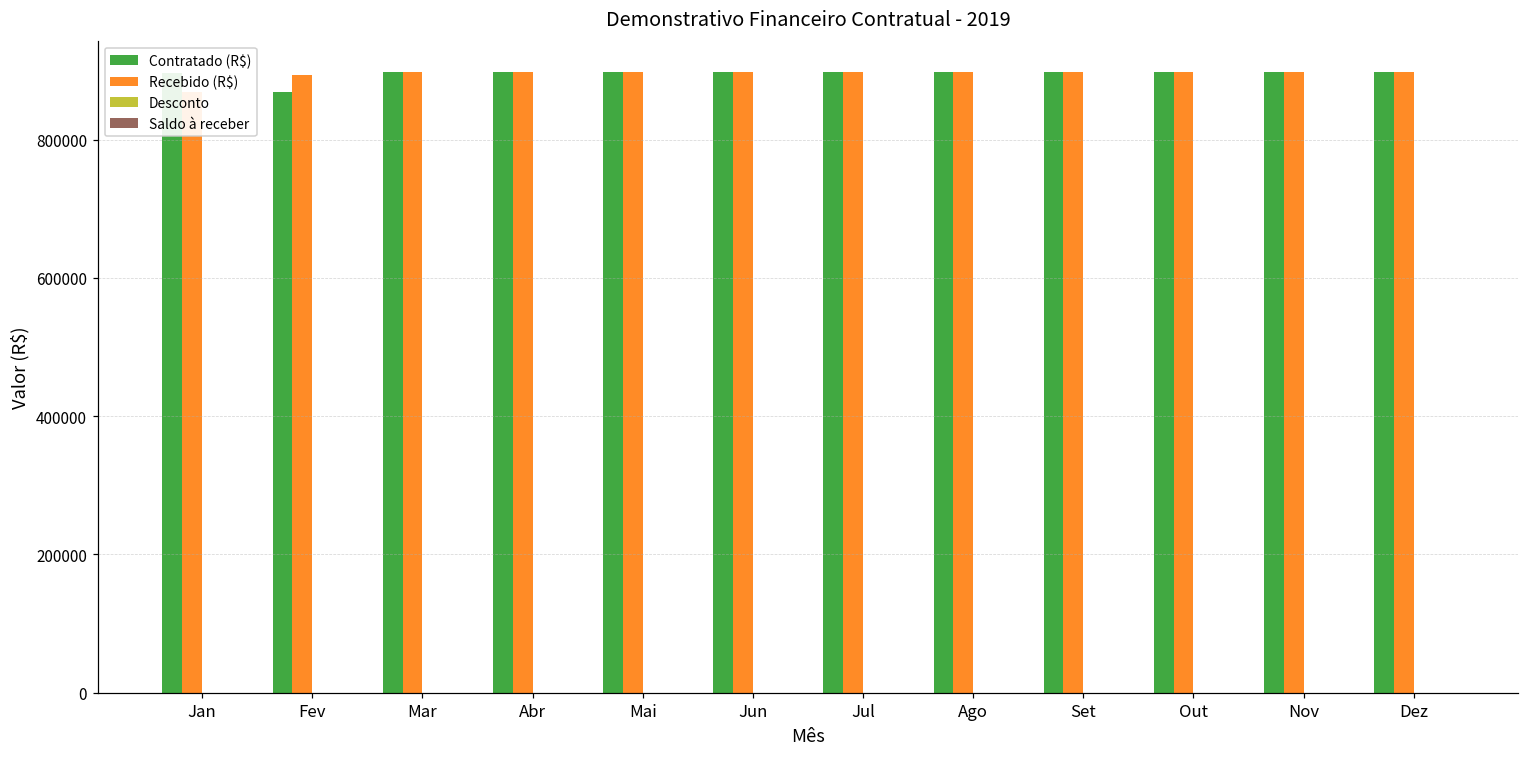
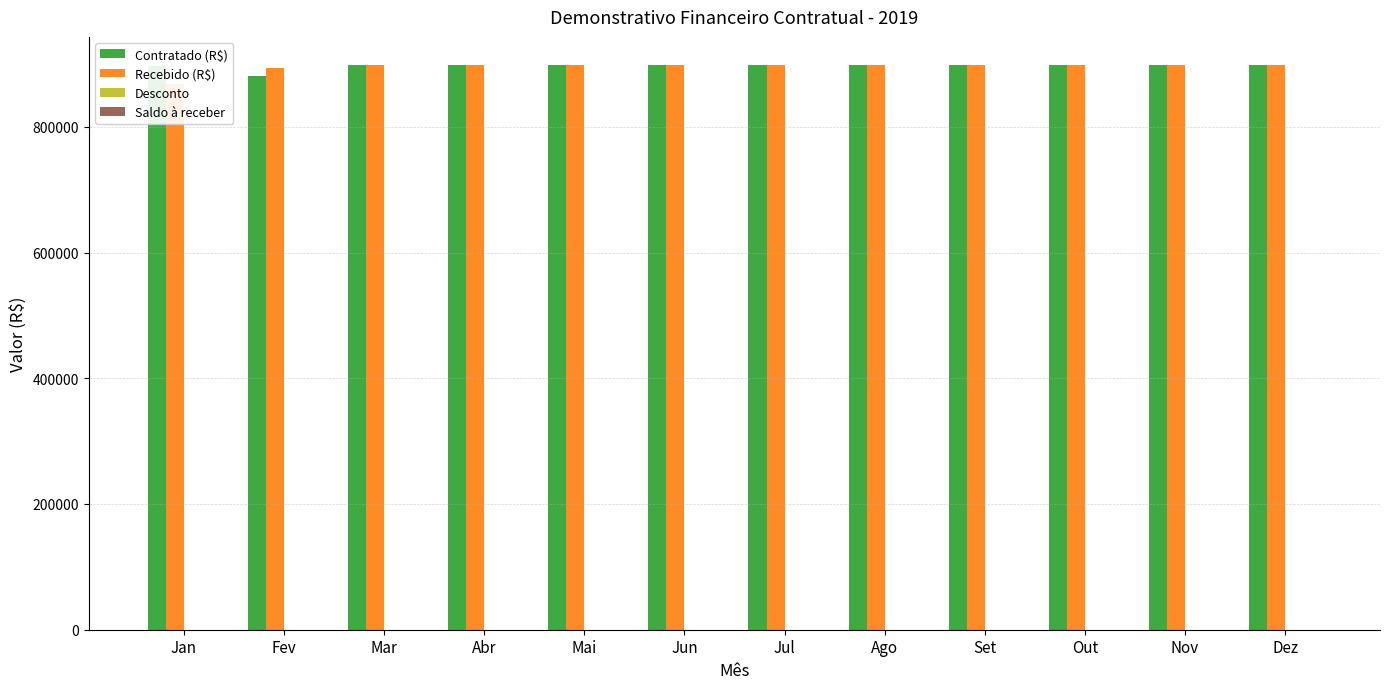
  {
    "Contratado (R$)": {
-     "Fev": 870000,
+     "Fev": 880000,
      "Mar": 900000,
      "Abr": 900000,
      "Mai": 900000,
      "Jun": 900000,
      "Jul": 900000,
      "Ago": 900000,
      "Set": 900000,
      "Out": 900000,
      "Nov": 900000,
      "Dez": 900000
    },
    "Recebido (R$)": {
      "Fev": 890000,
      "Mar": 900000,
      "Abr": 900000,
      "Mai": 900000,
      "Jun": 900000,
      "Jul": 900000,
      "Ago": 900000,
      "Set": 900000,
      "Out": 900000,
      "Nov": 900000,
      "Dez": 900000
    },
    "Desconto": {
      "Jan": 0,
      "Fev": 0,
      "Mar": 0,
      "Abr": 0,
      "Mai": 0,
      "Jun": 0,
      "Jul": 0,
      "Ago": 0,
      "Set": 0,
      "Out": 0,
      "Nov": 0,
      "Dez": 0
    },
    "Saldo à receber": {
      "Jan": 0,
      "Fev": 0,
      "Mar": 0,
      "Abr": 0,
      "Mai": 0,
      "Jun": 0,
      "Jul": 0,
      "Ago": 0,
      "Set": 0,
      "Out": 0,
      "Nov": 0,
      "Dez": 0
    }
  }
